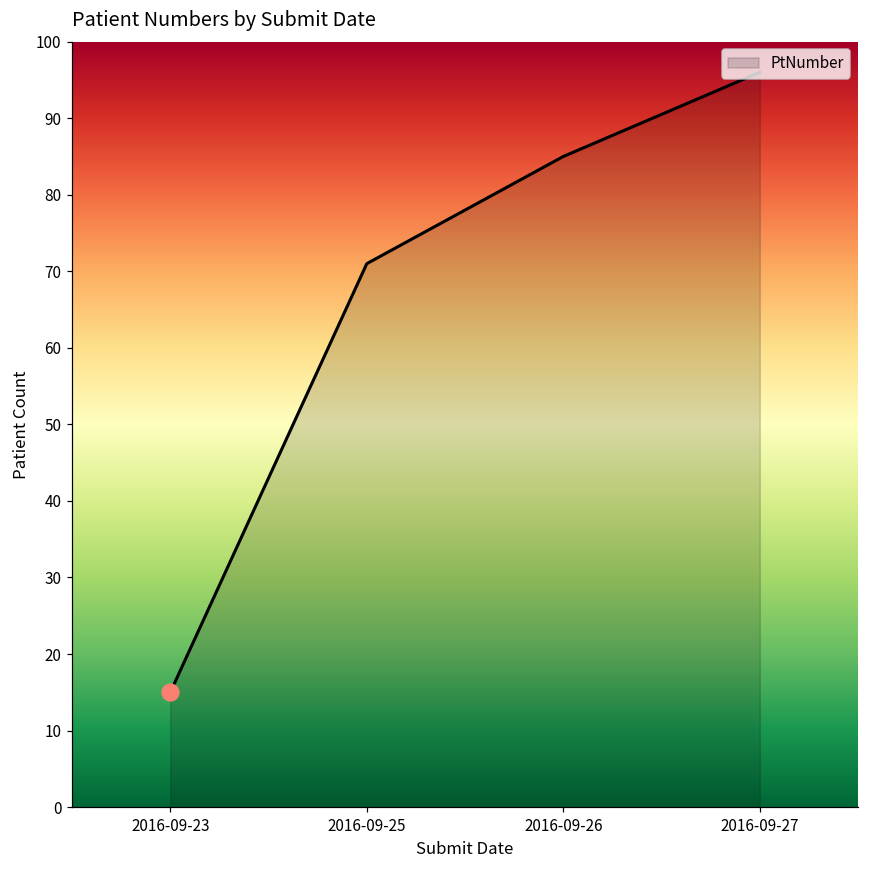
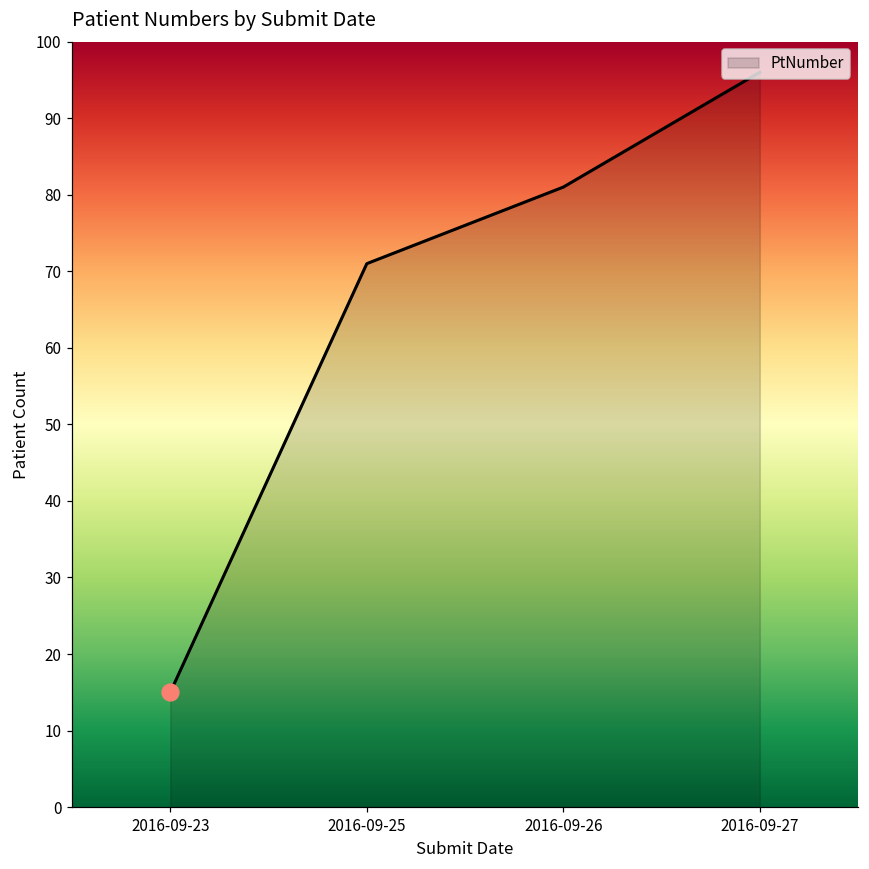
  {
    "PtNumber": {
      "2016-09-25": 71,
-     "2016-09-26": 85
+     "2016-09-26": 81
    }
  }
